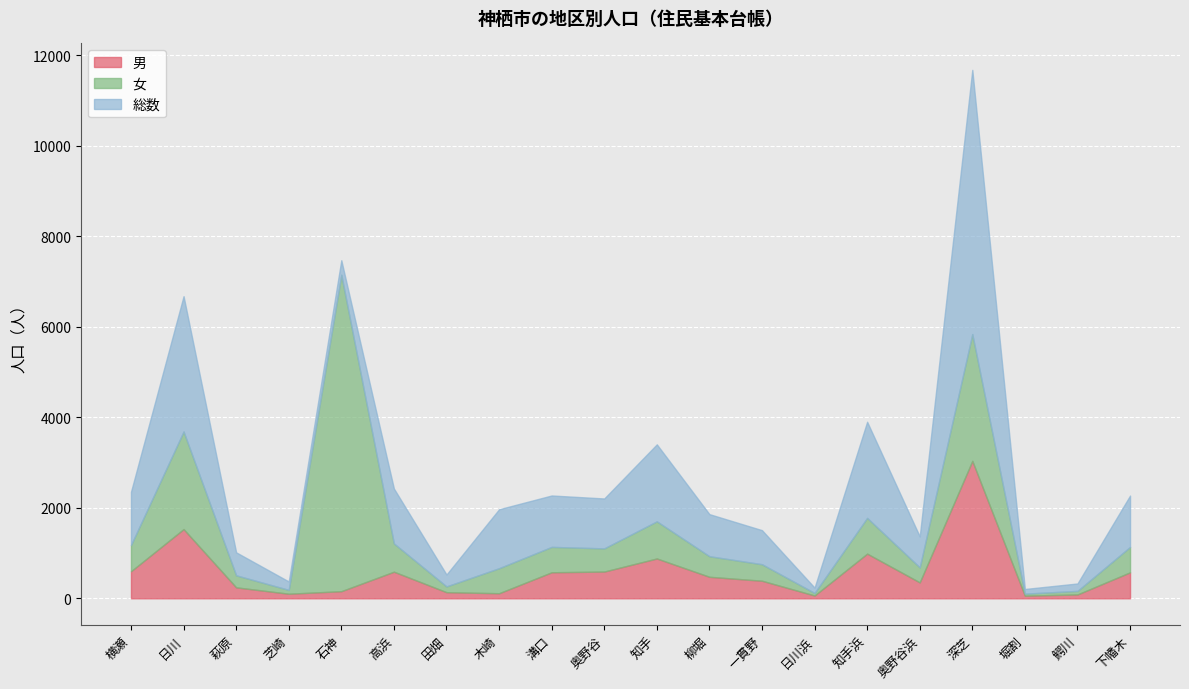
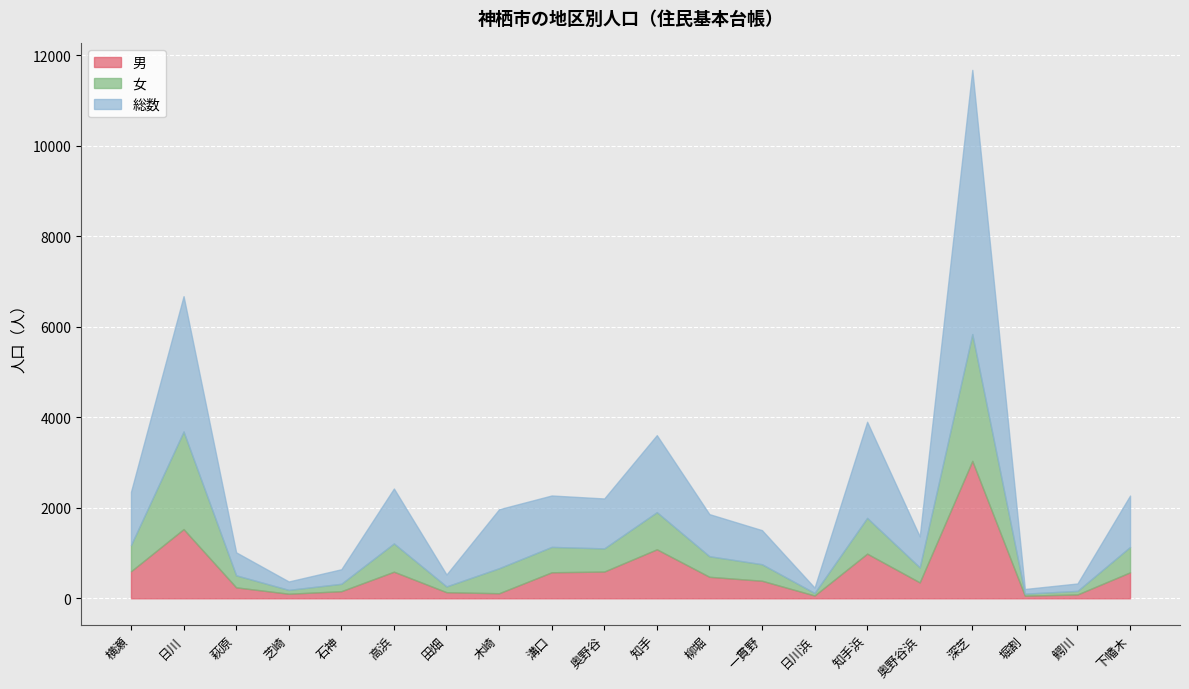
  {
    "男": {
      "横瀬": 600,
      "日川": 1500,
      "萩原": 200,
      "芝崎": 100,
      "石神": 200,
      "高浜": 600,
      "田畑": 100,
      "木崎": 100,
      "溝口": 600,
      "奥野谷": 600,
-     "知手": 900,
+     "知手": 1100,
      "柳堀": 500,
      "一貫野": 400,
      "知手浜": 1000,
      "奥野谷浜": 400,
      "深芝": 3000,
      "鰐川": 100,
      "下幡木": 600
    },
    "女": {
      "横瀬": 600,
      "日川": 2200,
      "萩原": 300,
      "芝崎": 100,
-     "石神": 7000,
+     "石神": 200,
      "高浜": 600,
      "田畑": 100,
      "木崎": 600,
      "溝口": 600,
      "奥野谷": 500,
      "知手": 800,
      "柳堀": 500,
      "一貫野": 400,
      "知手浜": 800,
      "奥野谷浜": 300,
      "深芝": 2800,
      "鰐川": 100,
      "下幡木": 600
    },
    "総数": {
      "横瀬": 1200,
      "日川": 3000,
      "萩原": 500,
      "芝崎": 200,
      "石神": 300,
      "高浜": 1200,
      "田畑": 300,
      "木崎": 1300,
      "溝口": 1100,
      "奥野谷": 1100,
      "知手": 1700,
      "柳堀": 900,
      "一貫野": 800,
      "日川浜": 100,
      "知手浜": 2100,
      "奥野谷浜": 700,
      "深芝": 5800,
      "堀割": 100,
      "鰐川": 200,
      "下幡木": 1100
    }
  }
